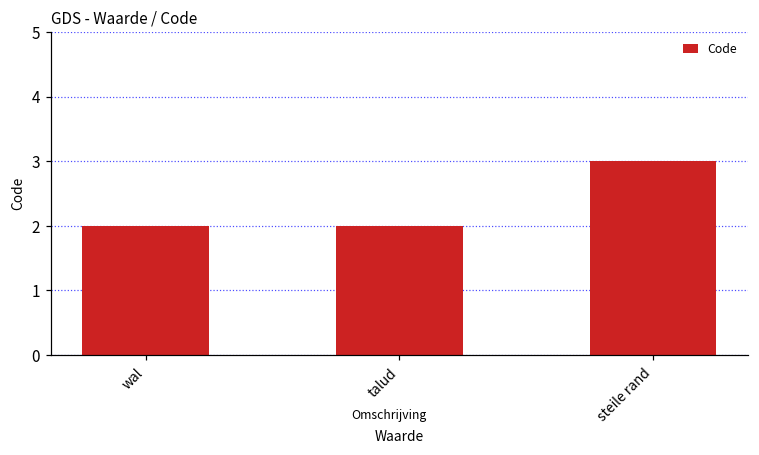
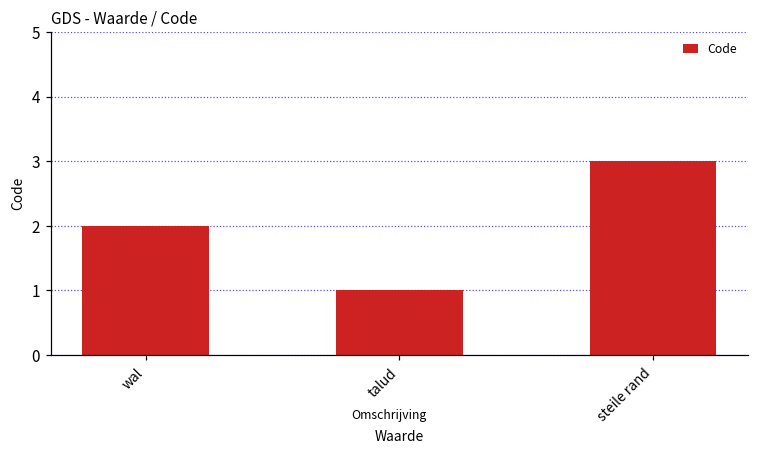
  {
    "wal": 2,
-   "talud": 2
+   "talud": 1
  }
